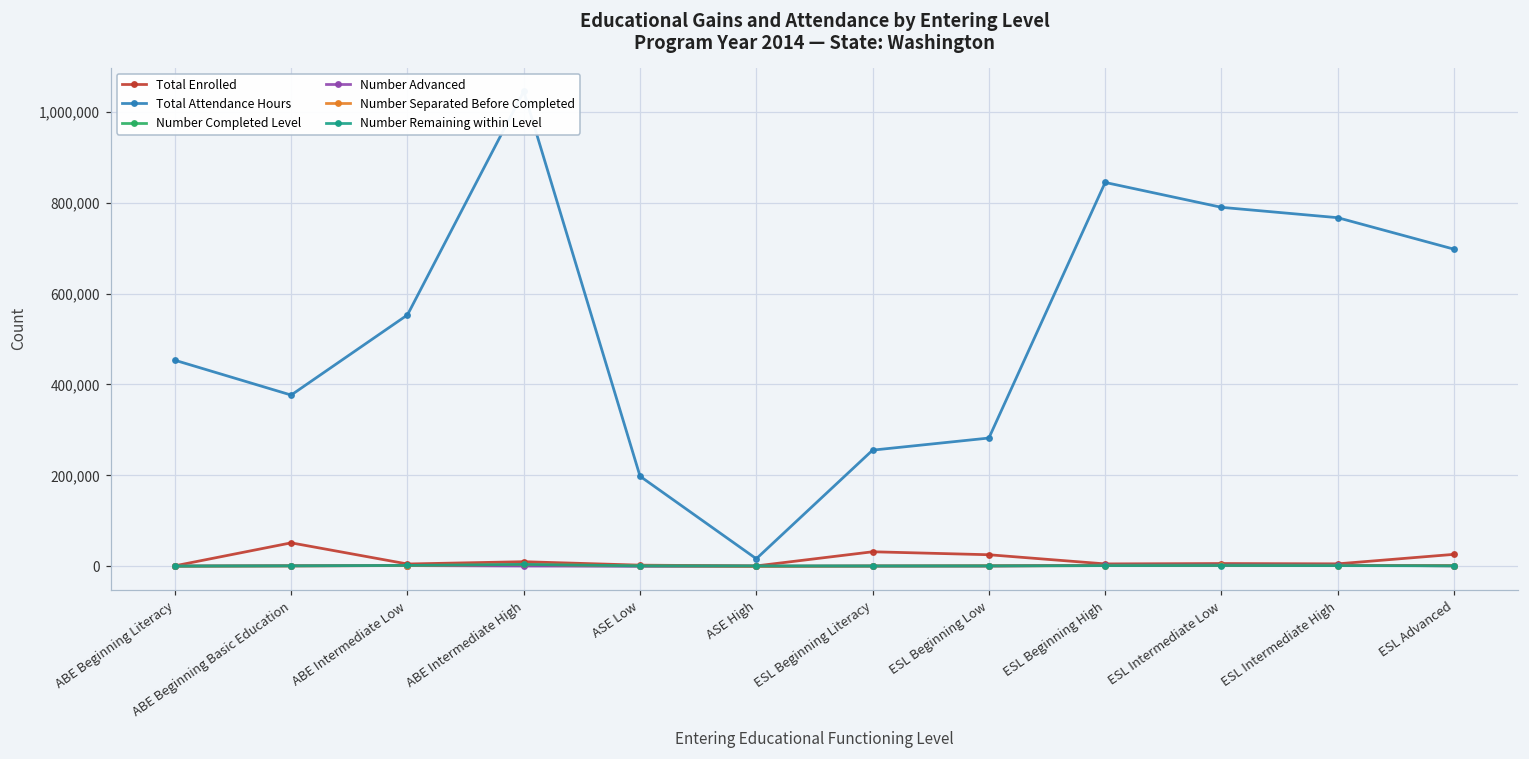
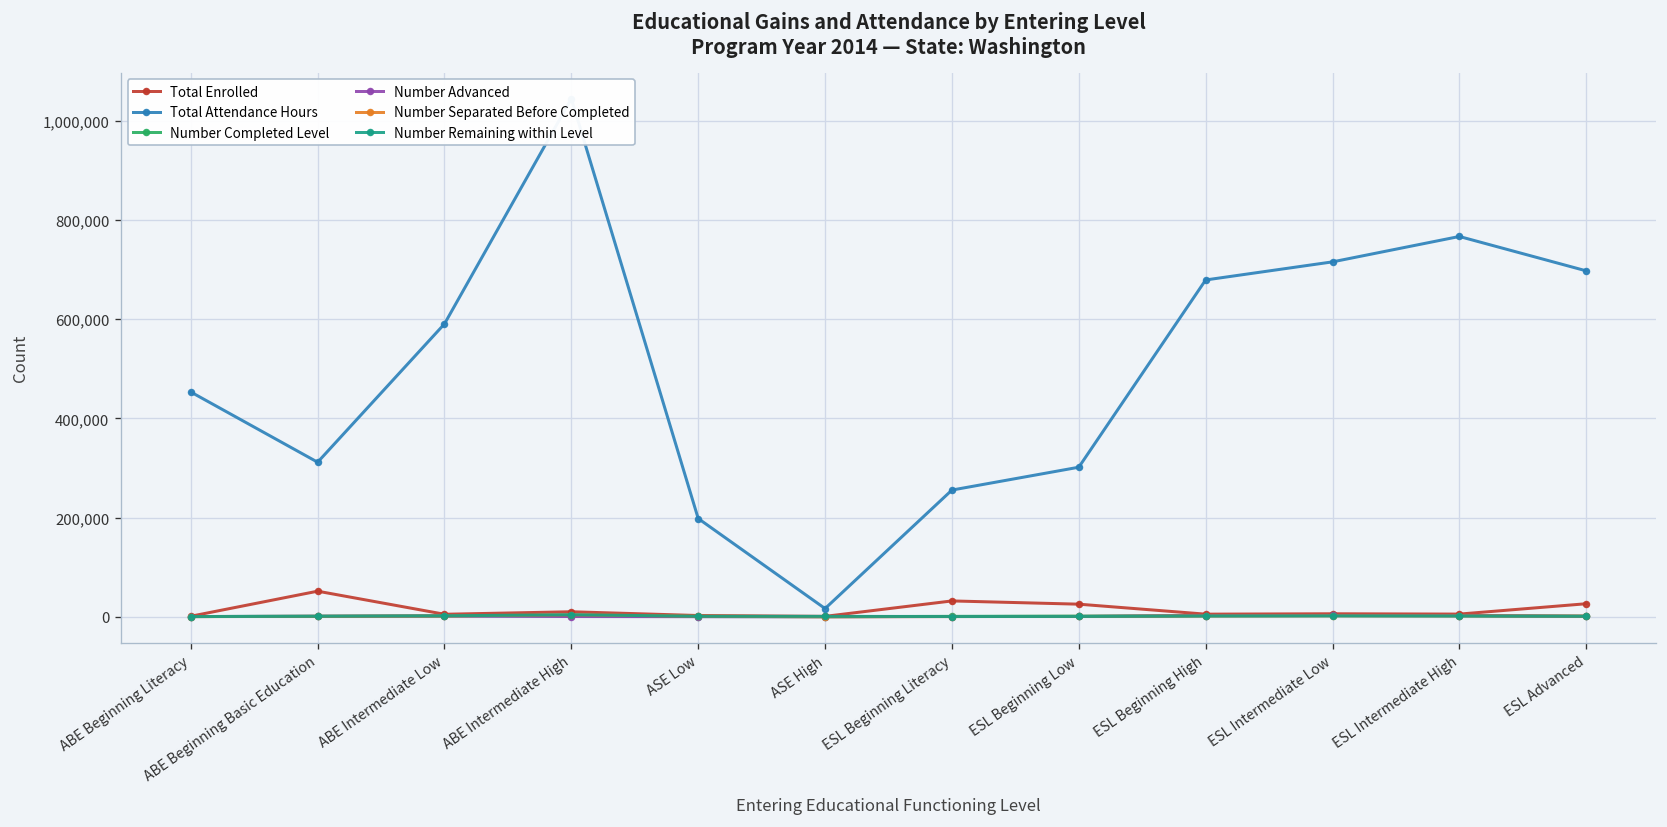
  {
    "Total Enrolled": {
      "ABE Beginning Basic Education": "50,000",
      "ESL Beginning Literacy": "30,000",
      "ESL Beginning Low": "30,000",
      "ESL Advanced": "30,000"
    },
    "Total Attendance Hours": {
      "ABE Beginning Literacy": "450,000",
-     "ABE Beginning Basic Education": "380,000",
-     "ABE Intermediate Low": "550,000",
+     "ABE Beginning Basic Education": "310,000",
+     "ABE Intermediate Low": "590,000",
      "ASE Low": "200,000",
      "ASE High": "20,000",
      "ESL Beginning Literacy": "260,000",
-     "ESL Beginning Low": "280,000",
-     "ESL Beginning High": "840,000",
-     "ESL Intermediate Low": "790,000",
+     "ESL Beginning Low": "300,000",
+     "ESL Beginning High": "680,000",
+     "ESL Intermediate Low": "720,000",
      "ESL Intermediate High": "770,000",
      "ESL Advanced": "700,000"
    }
  }
